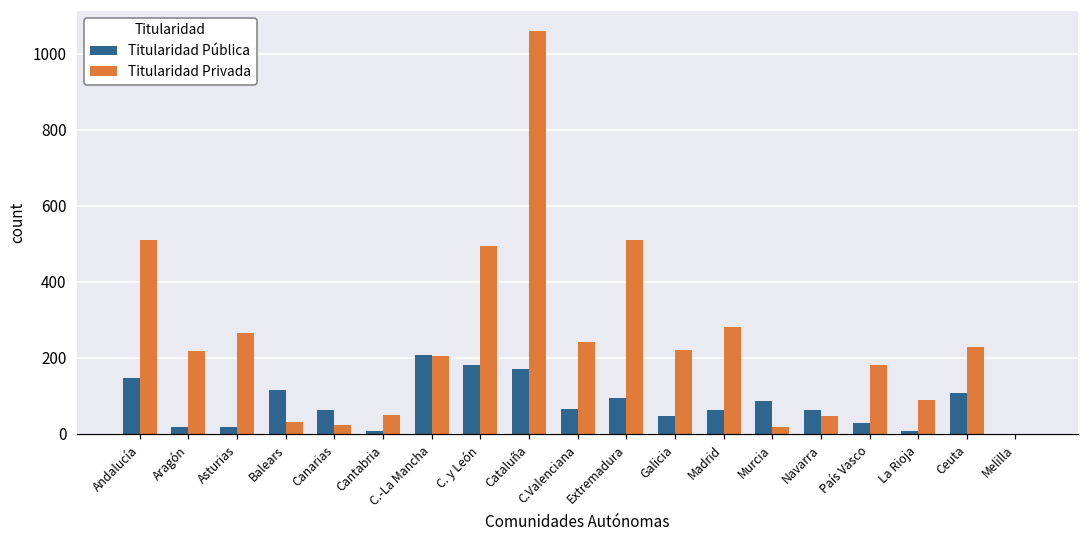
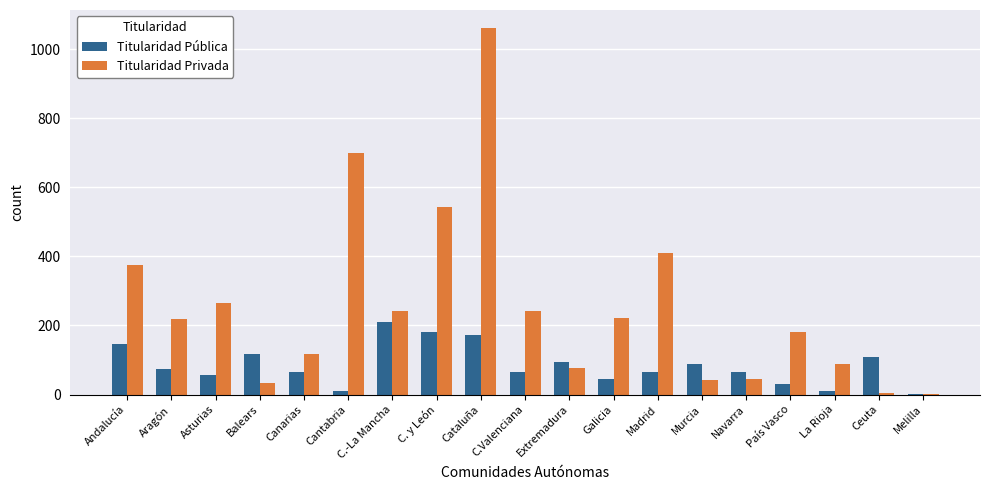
  {
    "Titularidad Pública": {
      "Andalucía": 150,
-     "Aragón": 20,
-     "Asturias": 20,
+     "Aragón": 80,
+     "Asturias": 60,
      "Balears": 120,
      "Canarias": 60,
      "Cantabria": 10,
      "C.-La Mancha": 210,
      "C. y León": 180,
      "Cataluña": 170,
      "C.Valenciana": 70,
      "Extremadura": 100,
      "Galicia": 50,
      "Madrid": 60,
      "Murcia": 90,
      "Navarra": 60,
      "País Vasco": 30,
      "La Rioja": 10,
      "Ceuta": 110
    },
    "Titularidad Privada": {
-     "Andalucía": 510,
+     "Andalucía": 380,
      "Aragón": 220,
      "Asturias": 270,
      "Balears": 30,
-     "Canarias": 20,
-     "Cantabria": 50,
-     "C.-La Mancha": 210,
-     "C. y León": 490,
+     "Canarias": 120,
+     "Cantabria": 700,
+     "C.-La Mancha": 240,
+     "C. y León": 540,
      "Cataluña": 1060,
      "C.Valenciana": 240,
-     "Extremadura": 510,
+     "Extremadura": 80,
      "Galicia": 220,
-     "Madrid": 280,
-     "Murcia": 20,
+     "Madrid": 410,
+     "Murcia": 40,
      "Navarra": 50,
      "País Vasco": 180,
      "La Rioja": 90,
-     "Ceuta": 230
+     "Ceuta": 0
    }
  }
